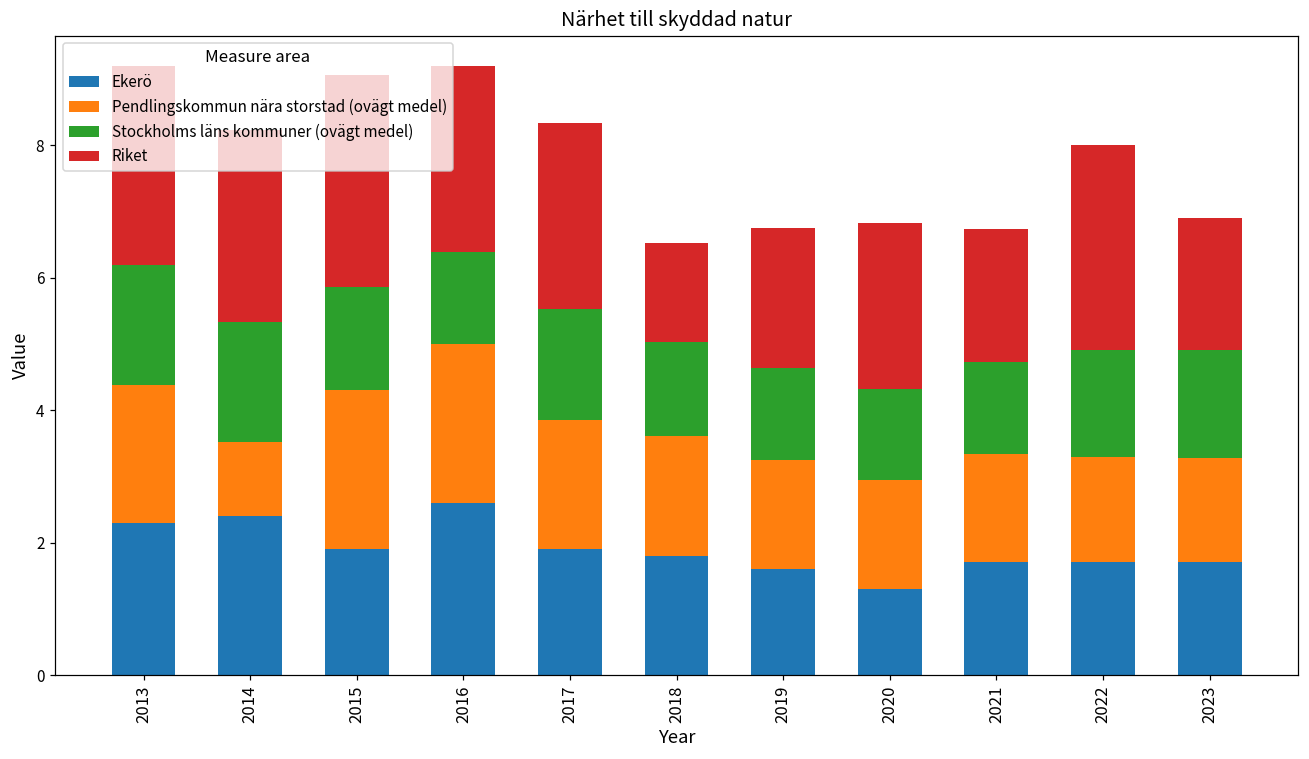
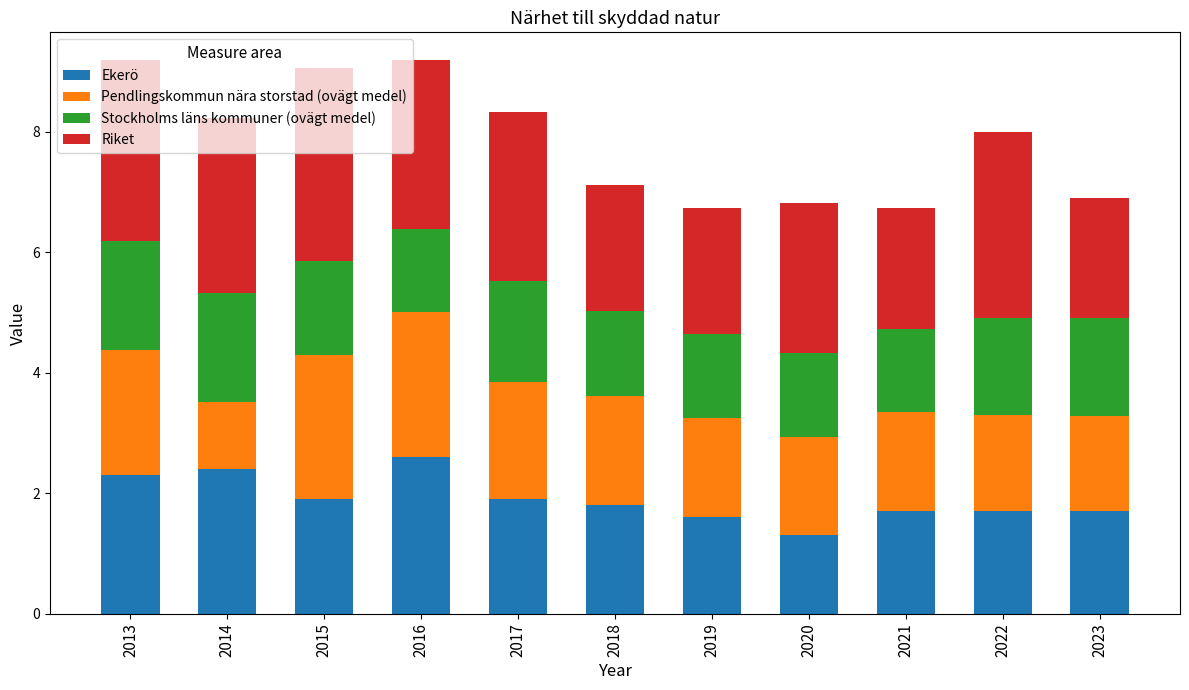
  {
    "Ekerö": {
      "2013": 2.3,
      "2014": 2.4,
      "2015": 1.9,
      "2016": 2.6,
      "2017": 1.9,
      "2018": 1.8,
      "2019": 1.6,
      "2020": 1.3,
      "2021": 1.7,
      "2022": 1.7,
      "2023": 1.7
    },
    "Pendlingskommun nära storstad (ovägt medel)": {
      "2013": 2.1,
      "2014": 1.1,
      "2015": 2.4,
      "2016": 2.4,
      "2017": 2.0,
      "2018": 1.8,
      "2019": 1.7,
      "2020": 1.6,
      "2021": 1.6,
      "2022": 1.6,
      "2023": 1.6
    },
    "Stockholms läns kommuner (ovägt medel)": {
      "2013": 1.8,
      "2014": 1.8,
      "2015": 1.6,
      "2016": 1.4,
      "2017": 1.7,
      "2018": 1.4,
      "2019": 1.4,
      "2020": 1.4,
      "2021": 1.4,
      "2022": 1.6,
      "2023": 1.6
    },
    "Riket": {
      "2016": 2.8,
      "2017": 2.8,
-     "2018": 1.5,
+     "2018": 2.1,
      "2019": 2.1,
      "2020": 2.5,
      "2021": 2.0,
      "2022": 3.1,
      "2023": 2.0
    }
  }
